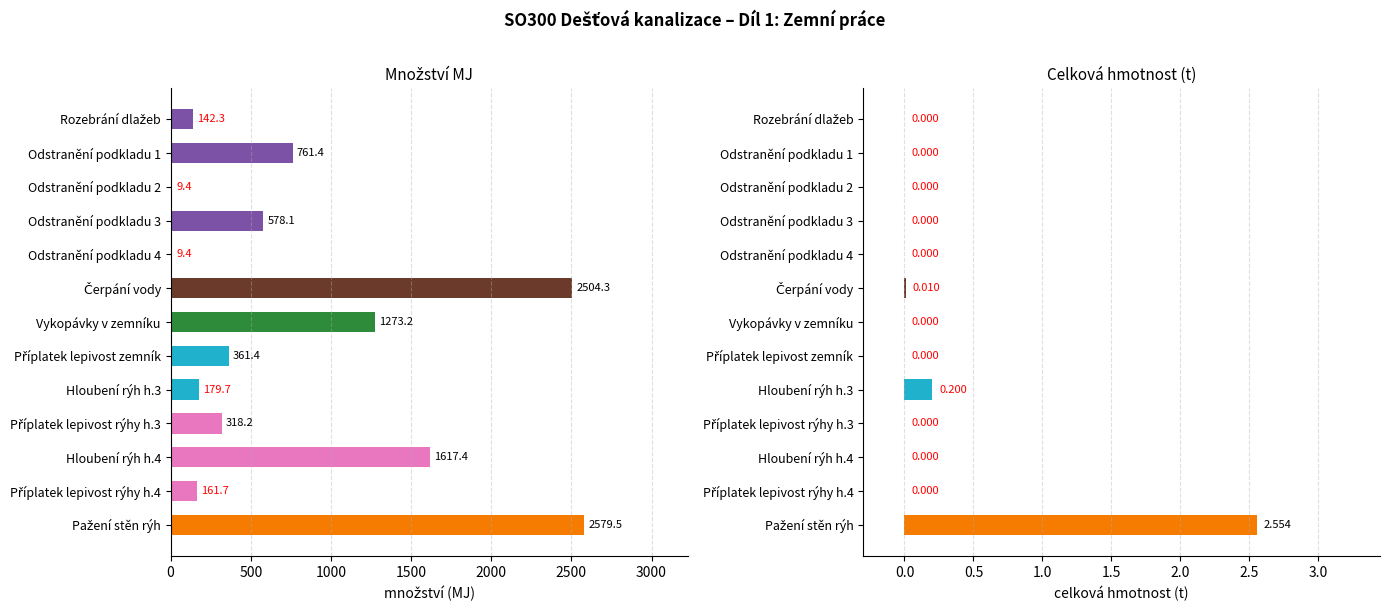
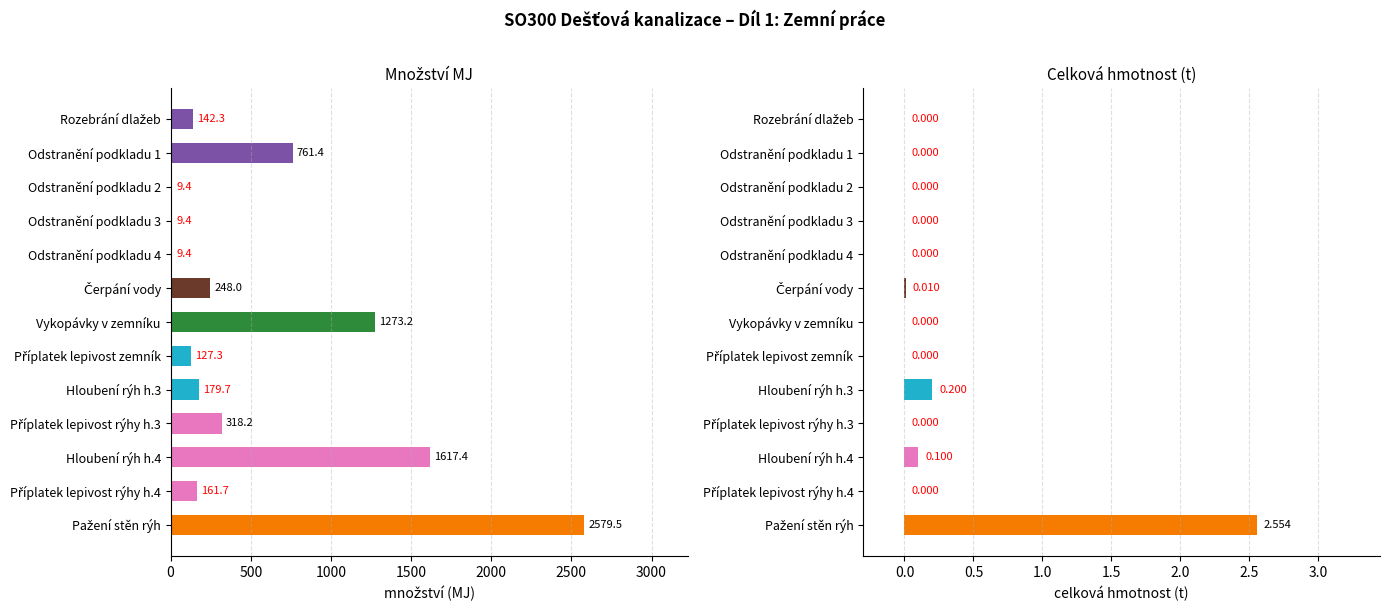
  {
    "Množství MJ": {
      "Rozebrání dlažeb": 142.3,
      "Odstranění podkladu 1": 761.4,
      "Odstranění podkladu 2": 9.4,
-     "Odstranění podkladu 3": 578.1,
+     "Odstranění podkladu 3": 9.4,
      "Odstranění podkladu 4": 9.4,
-     "Čerpání vody": 2504.3,
+     "Čerpání vody": 248.0,
      "Vykopávky v zemníku": 1273.2,
-     "Příplatek lepivost zemník": 361.4,
+     "Příplatek lepivost zemník": 127.3,
      "Hloubení rýh h.3": 179.7,
      "Příplatek lepivost rýhy h.3": 318.2,
      "Hloubení rýh h.4": 1617.4,
      "Příplatek lepivost rýhy h.4": 161.7,
      "Pažení stěn rýh": 2579.5
    },
    "Celková hmotnost (t)": {
      "Rozebrání dlažeb": 0.000,
      "Odstranění podkladu 1": 0.000,
      "Odstranění podkladu 2": 0.000,
      "Odstranění podkladu 3": 0.000,
      "Odstranění podkladu 4": 0.000,
      "Čerpání vody": 0.010,
      "Vykopávky v zemníku": 0.000,
      "Příplatek lepivost zemník": 0.000,
      "Hloubení rýh h.3": 0.200,
      "Příplatek lepivost rýhy h.3": 0.000,
-     "Hloubení rýh h.4": 0.000,
+     "Hloubení rýh h.4": 0.100,
      "Příplatek lepivost rýhy h.4": 0.000,
      "Pažení stěn rýh": 2.554
    }
  }
